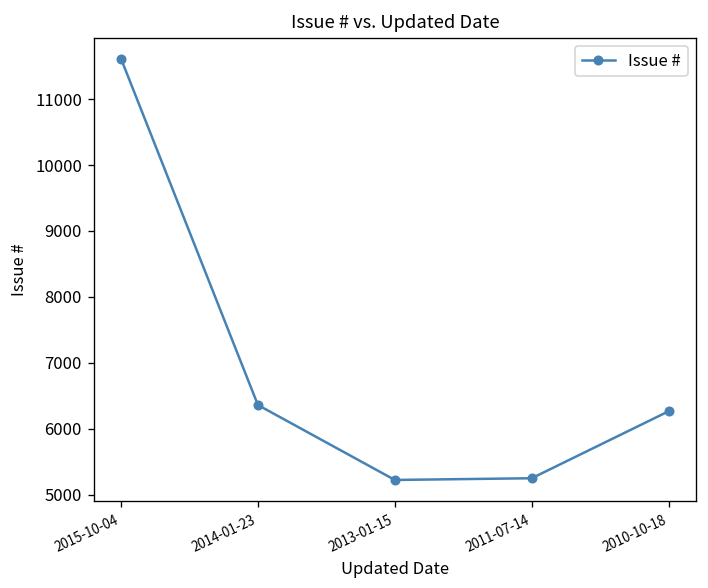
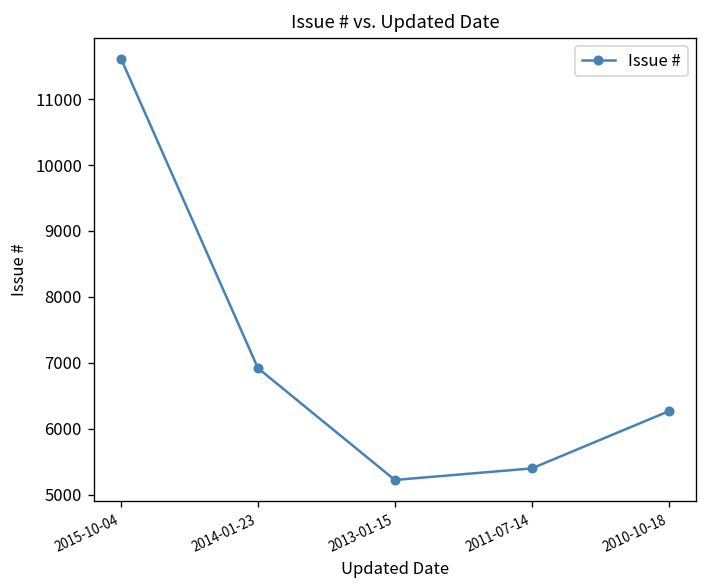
  {
    "2015-10-04": 11600,
-   "2014-01-23": 6400,
+   "2014-01-23": 6900,
    "2013-01-15": 5200,
-   "2011-07-14": 5200,
+   "2011-07-14": 5400,
    "2010-10-18": 6300
  }
